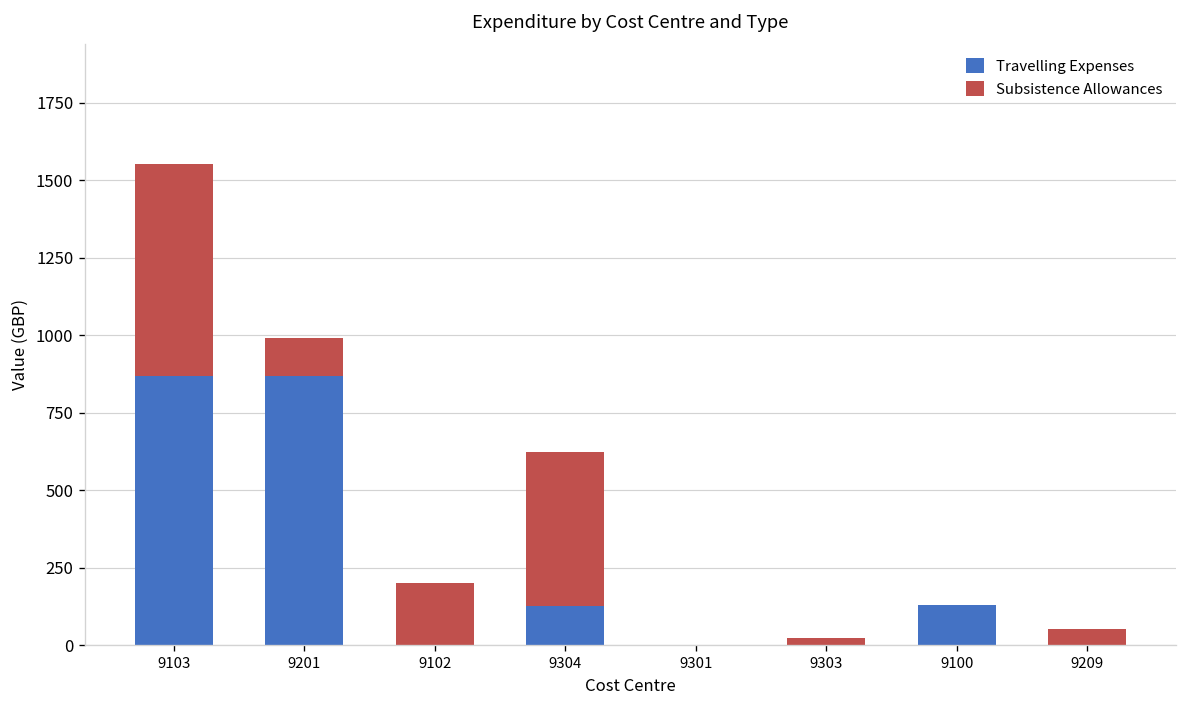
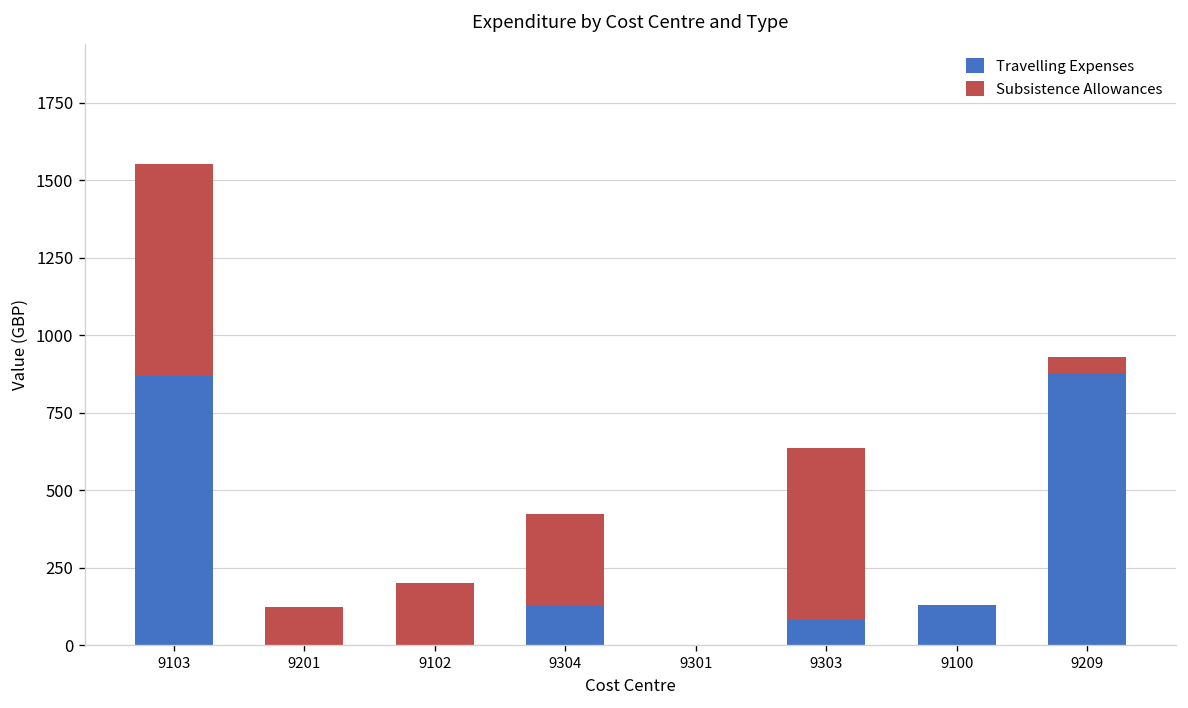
  {
    "Travelling Expenses": {
      "9103": 870,
-     "9201": 870,
+     "9201": 0,
      "9102": 0,
      "9304": 130,
      "9301": 0,
-     "9303": 0,
+     "9303": 80,
      "9100": 130,
-     "9209": 0
+     "9209": 880
    },
    "Subsistence Allowances": {
      "9103": 680,
      "9201": 120,
      "9102": 200,
-     "9304": 500,
+     "9304": 290,
      "9301": 0,
-     "9303": 20,
+     "9303": 550,
      "9100": 0,
      "9209": 50
    }
  }
